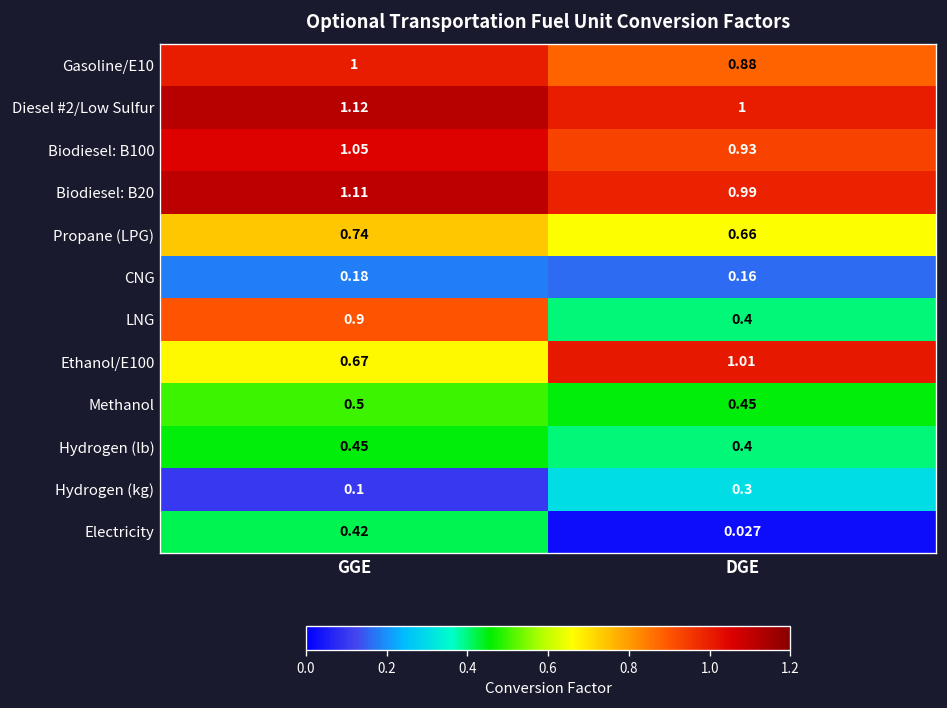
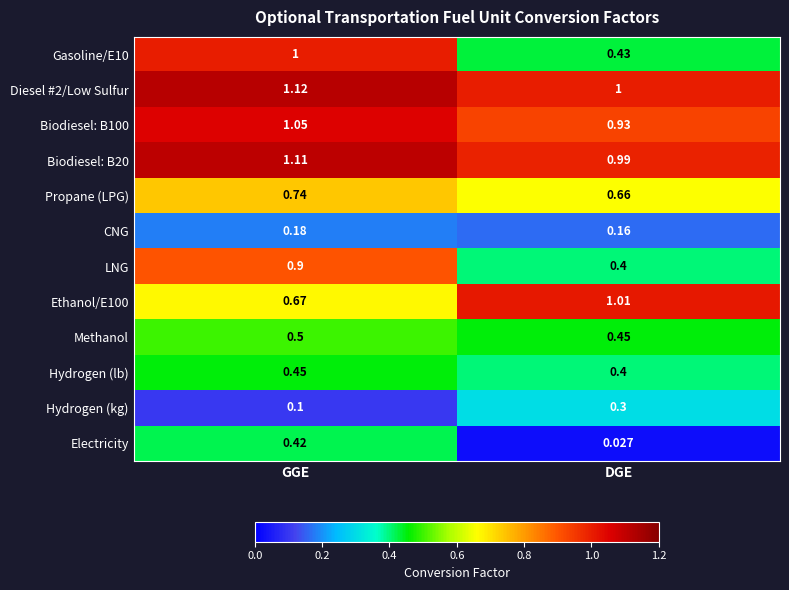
  {
    "Gasoline/E10": {
      "GGE": 1,
-     "DGE": 0.88
+     "DGE": 0.43
    },
    "Diesel #2/Low Sulfur": {
      "GGE": 1.12,
      "DGE": 1
    },
    "Biodiesel: B100": {
      "GGE": 1.05,
      "DGE": 0.93
    },
    "Biodiesel: B20": {
      "GGE": 1.11,
      "DGE": 0.99
    },
    "Propane (LPG)": {
      "GGE": 0.74,
      "DGE": 0.66
    },
    "CNG": {
      "GGE": 0.18,
      "DGE": 0.16
    },
    "LNG": {
      "GGE": 0.9,
      "DGE": 0.4
    },
    "Ethanol/E100": {
      "GGE": 0.67,
      "DGE": 1.01
    },
    "Methanol": {
      "GGE": 0.5,
      "DGE": 0.45
    },
    "Hydrogen (lb)": {
      "GGE": 0.45,
      "DGE": 0.4
    },
    "Hydrogen (kg)": {
      "GGE": 0.1,
      "DGE": 0.3
    },
    "Electricity": {
      "GGE": 0.42,
      "DGE": 0.027
    }
  }
